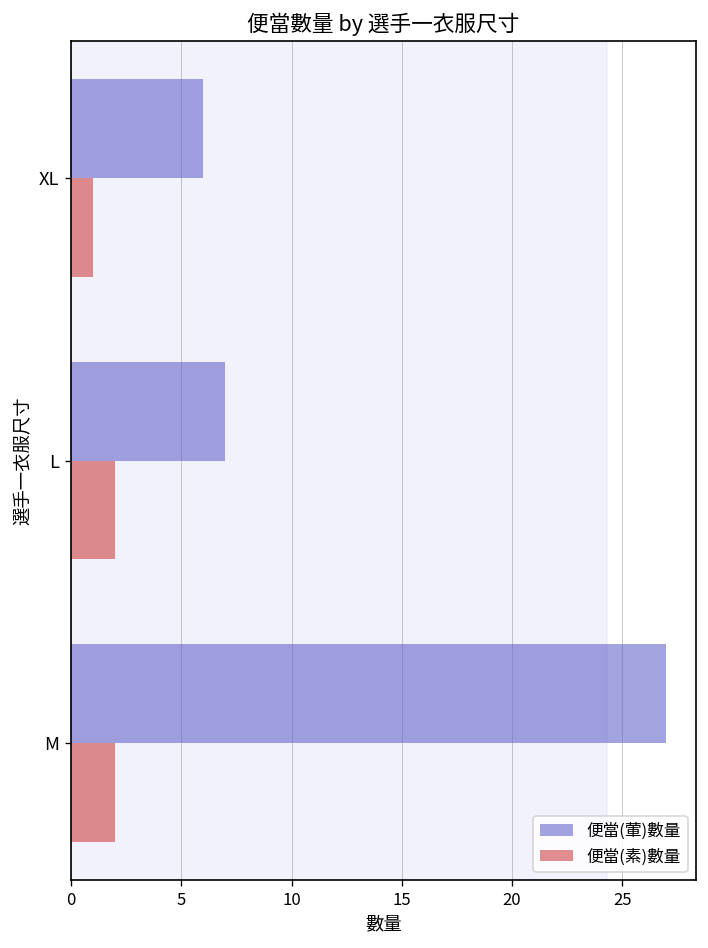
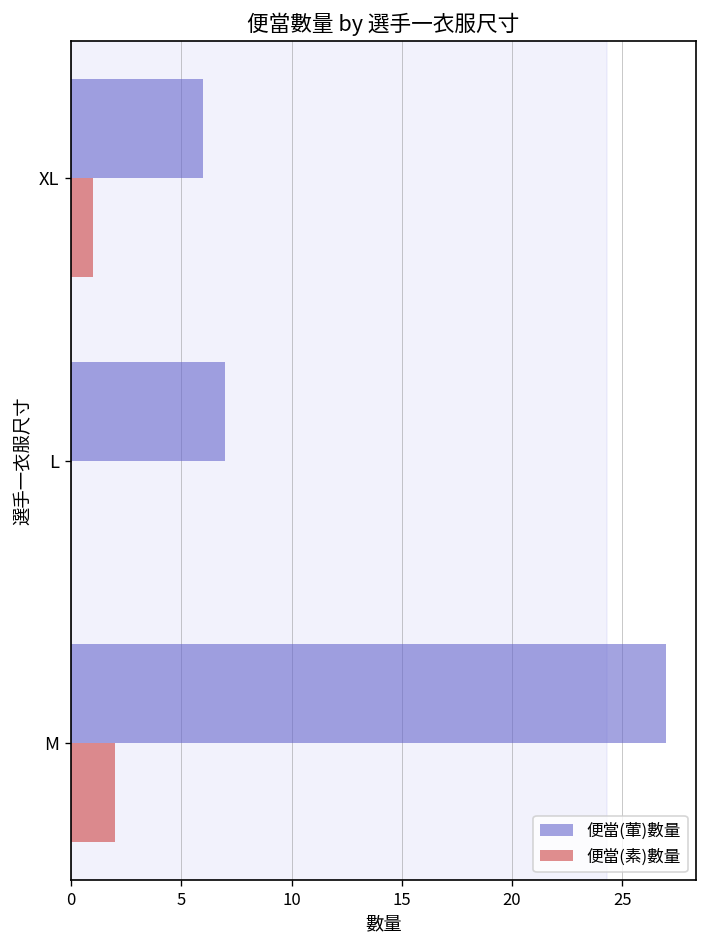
  {
    "便當(葷)數量": {
      "XL": 6,
      "L": 7,
      "M": 27
    },
    "便當(素)數量": {
      "XL": 1,
-     "L": 2,
+     "L": 0,
      "M": 2
    }
  }
